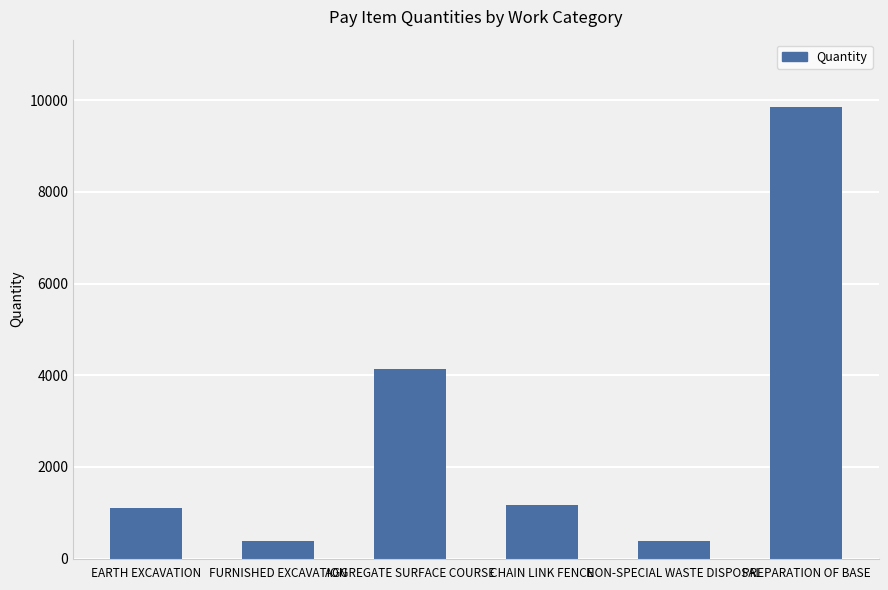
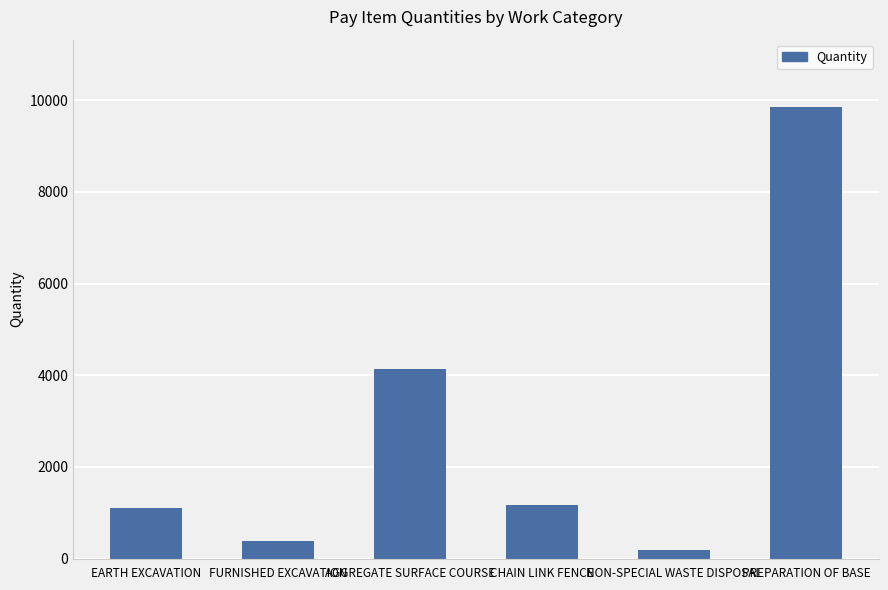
  {
    "EARTH EXCAVATION": 1100,
    "AGGREGATE SURFACE COURSE": 4100,
    "CHAIN LINK FENCE": 1200,
-   "NON-SPECIAL WASTE DISPOSAL": 400
+   "NON-SPECIAL WASTE DISPOSAL": 200
  }
